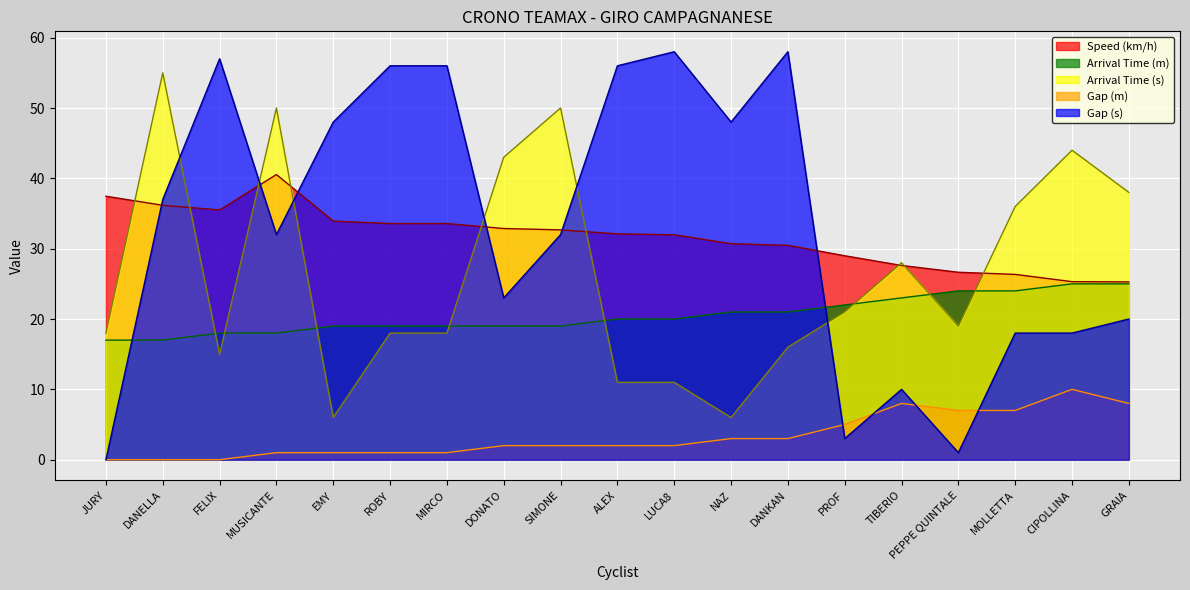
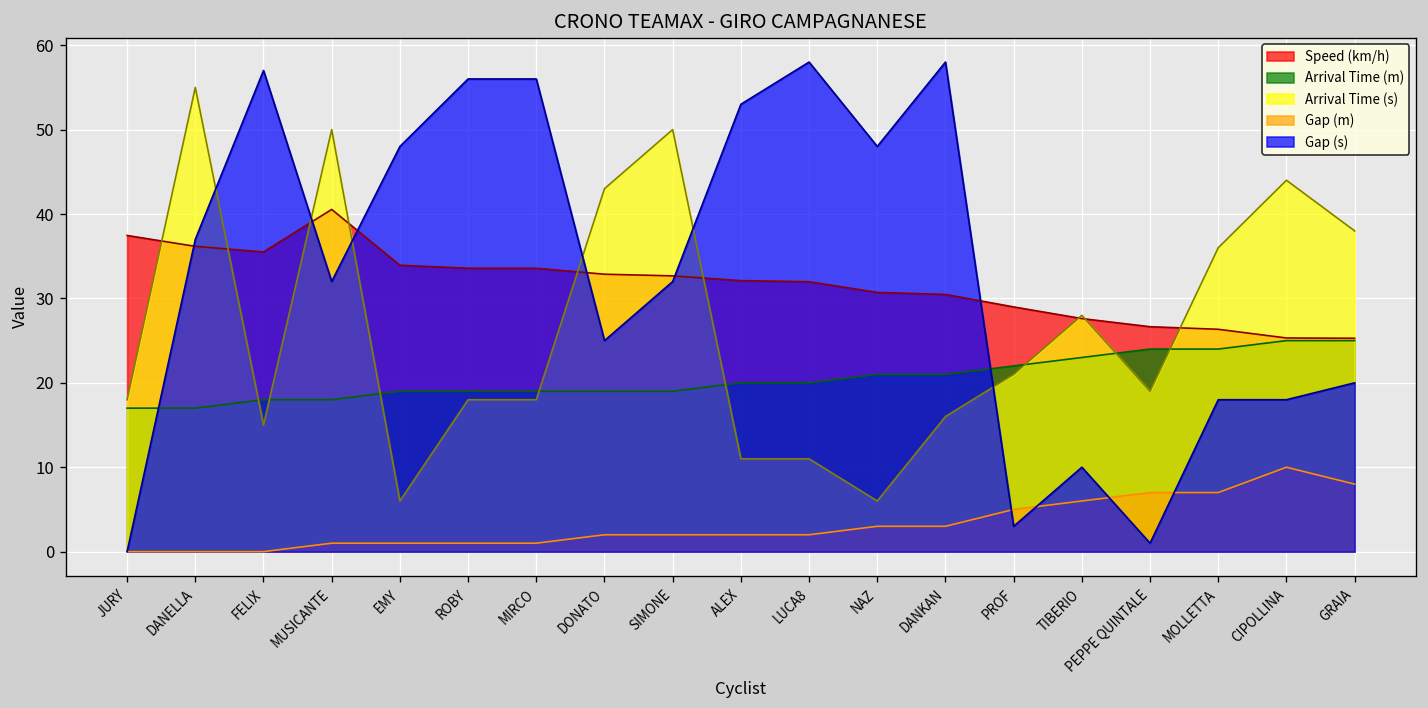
  {
    "Speed (km/h)": {
      "JURY": 37,
      "DANELLA": 36,
      "FELIX": 36,
      "MUSICANTE": 41,
      "EMY": 34,
      "ROBY": 34,
      "MIRCO": 34,
      "DONATO": 33,
      "SIMONE": 33,
      "ALEX": 32,
      "LUCA8": 32,
      "NAZ": 31,
      "DANKAN": 30,
      "PROF": 29,
      "TIBERIO": 28,
      "PEPPE QUINTALE": 27,
      "MOLLETTA": 26
    },
    "Arrival Time (m)": {
      "JURY": 17,
      "DANELLA": 17,
      "FELIX": 18,
      "MUSICANTE": 18,
      "EMY": 19,
      "ROBY": 19,
      "MIRCO": 19,
      "DONATO": 19,
      "SIMONE": 19,
      "ALEX": 20,
      "LUCA8": 20,
      "NAZ": 21,
      "DANKAN": 21,
      "PROF": 22,
      "TIBERIO": 23,
      "PEPPE QUINTALE": 24,
      "MOLLETTA": 24
    },
    "Arrival Time (s)": {
      "JURY": 18,
      "DANELLA": 55,
      "FELIX": 15,
      "MUSICANTE": 50,
      "EMY": 6,
      "ROBY": 18,
      "MIRCO": 18,
      "DONATO": 43,
      "SIMONE": 50,
      "ALEX": 11,
      "LUCA8": 11,
      "NAZ": 6,
      "DANKAN": 16,
      "PROF": 21,
      "TIBERIO": 28,
      "PEPPE QUINTALE": 19,
      "MOLLETTA": 36,
      "CIPOLLINA": 44,
      "GRAIA": 38
    },
    "Gap (m)": {
      "DANELLA": 0,
      "FELIX": 0,
      "MUSICANTE": 1,
      "EMY": 1,
      "ROBY": 1,
      "MIRCO": 1,
      "DONATO": 2,
      "SIMONE": 2,
      "ALEX": 2,
      "LUCA8": 2,
      "NAZ": 3,
      "DANKAN": 3,
      "PROF": 5,
-     "TIBERIO": 8,
+     "TIBERIO": 6,
      "PEPPE QUINTALE": 7,
      "MOLLETTA": 7,
      "CIPOLLINA": 10,
      "GRAIA": 8
    },
    "Gap (s)": {
      "DANELLA": 37,
      "FELIX": 57,
      "MUSICANTE": 32,
      "EMY": 48,
      "ROBY": 56,
      "MIRCO": 56,
-     "DONATO": 23,
+     "DONATO": 25,
      "SIMONE": 32,
-     "ALEX": 56,
+     "ALEX": 53,
      "LUCA8": 58,
      "NAZ": 48,
      "DANKAN": 58,
      "PROF": 3,
      "TIBERIO": 10,
      "PEPPE QUINTALE": 1,
      "MOLLETTA": 18,
      "CIPOLLINA": 18,
      "GRAIA": 20
    }
  }
